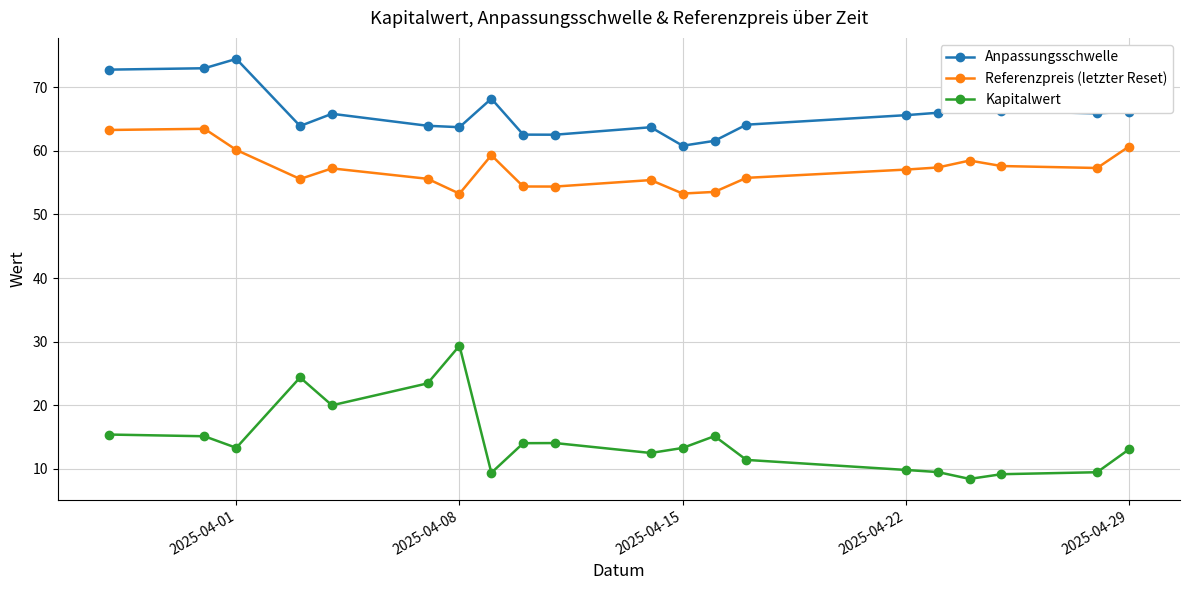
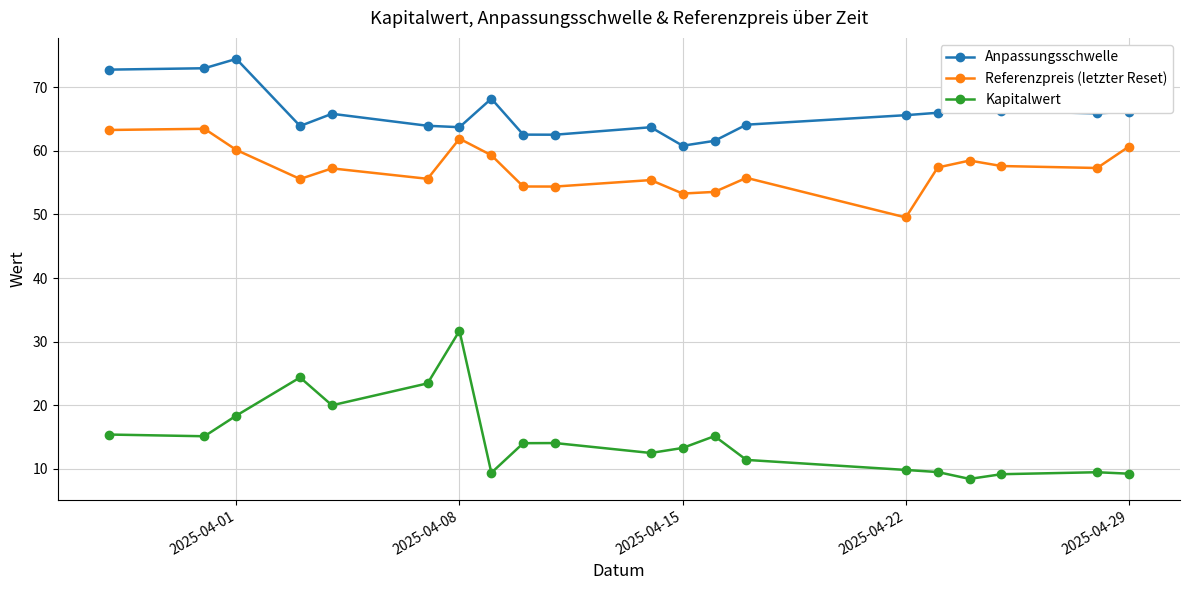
  {
    "Anpassungsschwelle": {
      "2025-04-01": 74,
      "2025-04-08": 64,
      "2025-04-15": 61,
      "2025-04-22": 66
    },
    "Referenzpreis (letzter Reset)": {
      "2025-04-01": 60,
-     "2025-04-08": 53,
+     "2025-04-08": 62,
      "2025-04-15": 53,
-     "2025-04-22": 57,
+     "2025-04-22": 50,
      "2025-04-29": 61
    },
    "Kapitalwert": {
-     "2025-04-01": 13,
-     "2025-04-08": 29,
+     "2025-04-01": 18,
+     "2025-04-08": 32,
      "2025-04-15": 13,
      "2025-04-22": 10,
-     "2025-04-29": 13
+     "2025-04-29": 9
    }
  }
